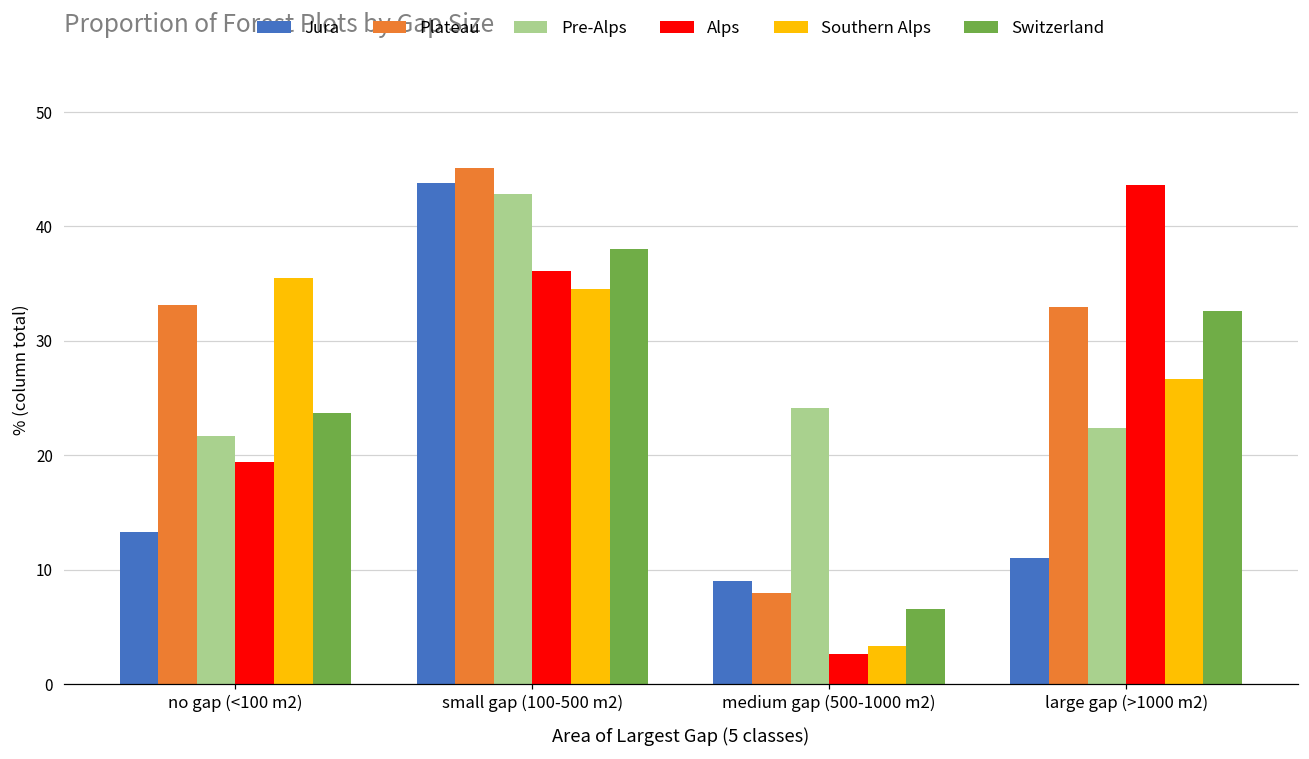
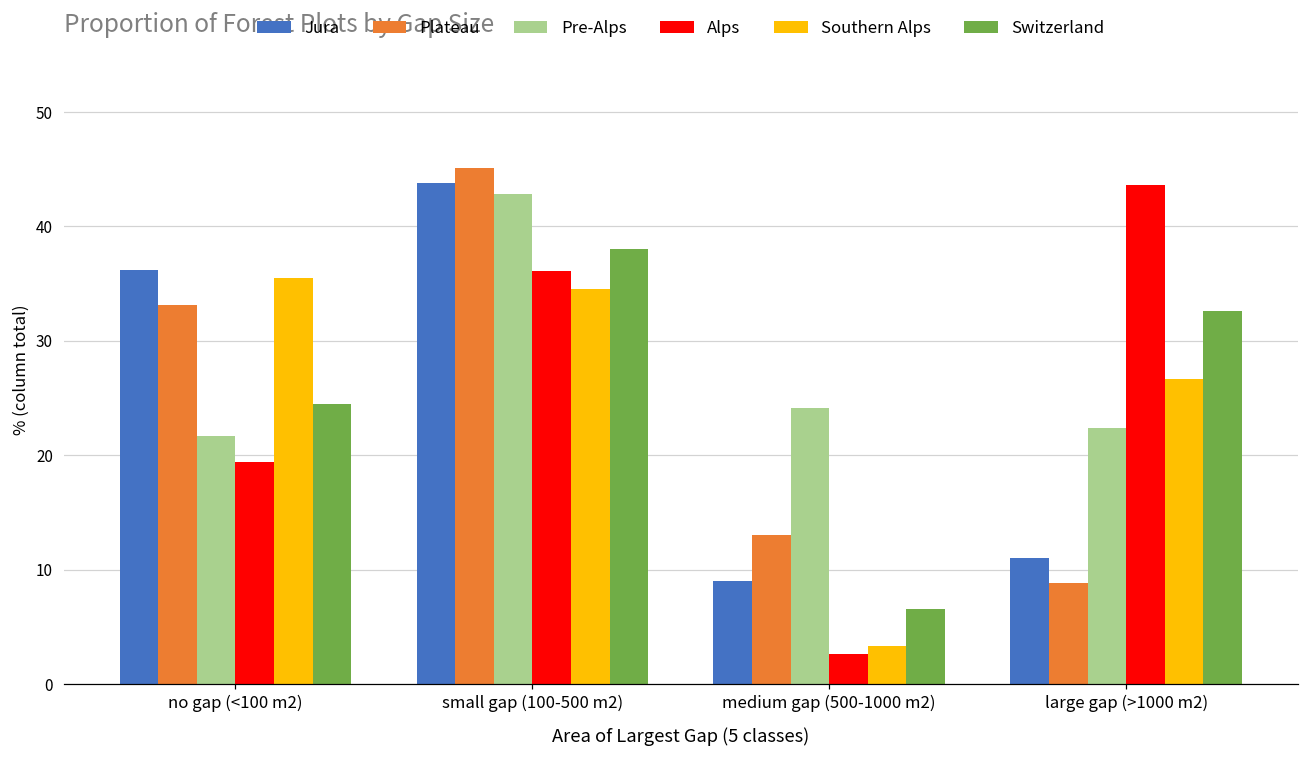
  {
    "Jura": {
-     "no gap (<100 m2)": 13.3,
+     "no gap (<100 m2)": 36.2,
      "small gap (100-500 m2)": 43.8,
      "medium gap (500-1000 m2)": 9.0,
      "large gap (>1000 m2)": 11.0
    },
    "Plateau": {
      "no gap (<100 m2)": 33.1,
      "small gap (100-500 m2)": 45.1,
-     "medium gap (500-1000 m2)": 8,
-     "large gap (>1000 m2)": 33.0
+     "medium gap (500-1000 m2)": 13,
+     "large gap (>1000 m2)": 8.8
    },
    "Pre-Alps": {
      "no gap (<100 m2)": 21.7,
      "small gap (100-500 m2)": 42.8,
      "medium gap (500-1000 m2)": 24.1,
      "large gap (>1000 m2)": 22.4
    },
    "Alps": {
      "no gap (<100 m2)": 19.4,
      "small gap (100-500 m2)": 36.1,
      "medium gap (500-1000 m2)": 2.6,
      "large gap (>1000 m2)": 43.6
    },
    "Southern Alps": {
      "no gap (<100 m2)": 35.5,
      "small gap (100-500 m2)": 34.5,
      "medium gap (500-1000 m2)": 3.3,
      "large gap (>1000 m2)": 26.7
    },
    "Switzerland": {
-     "no gap (<100 m2)": 23.7,
+     "no gap (<100 m2)": 24.5,
      "small gap (100-500 m2)": 38.0,
      "medium gap (500-1000 m2)": 6.6,
      "large gap (>1000 m2)": 32.6
    }
  }
